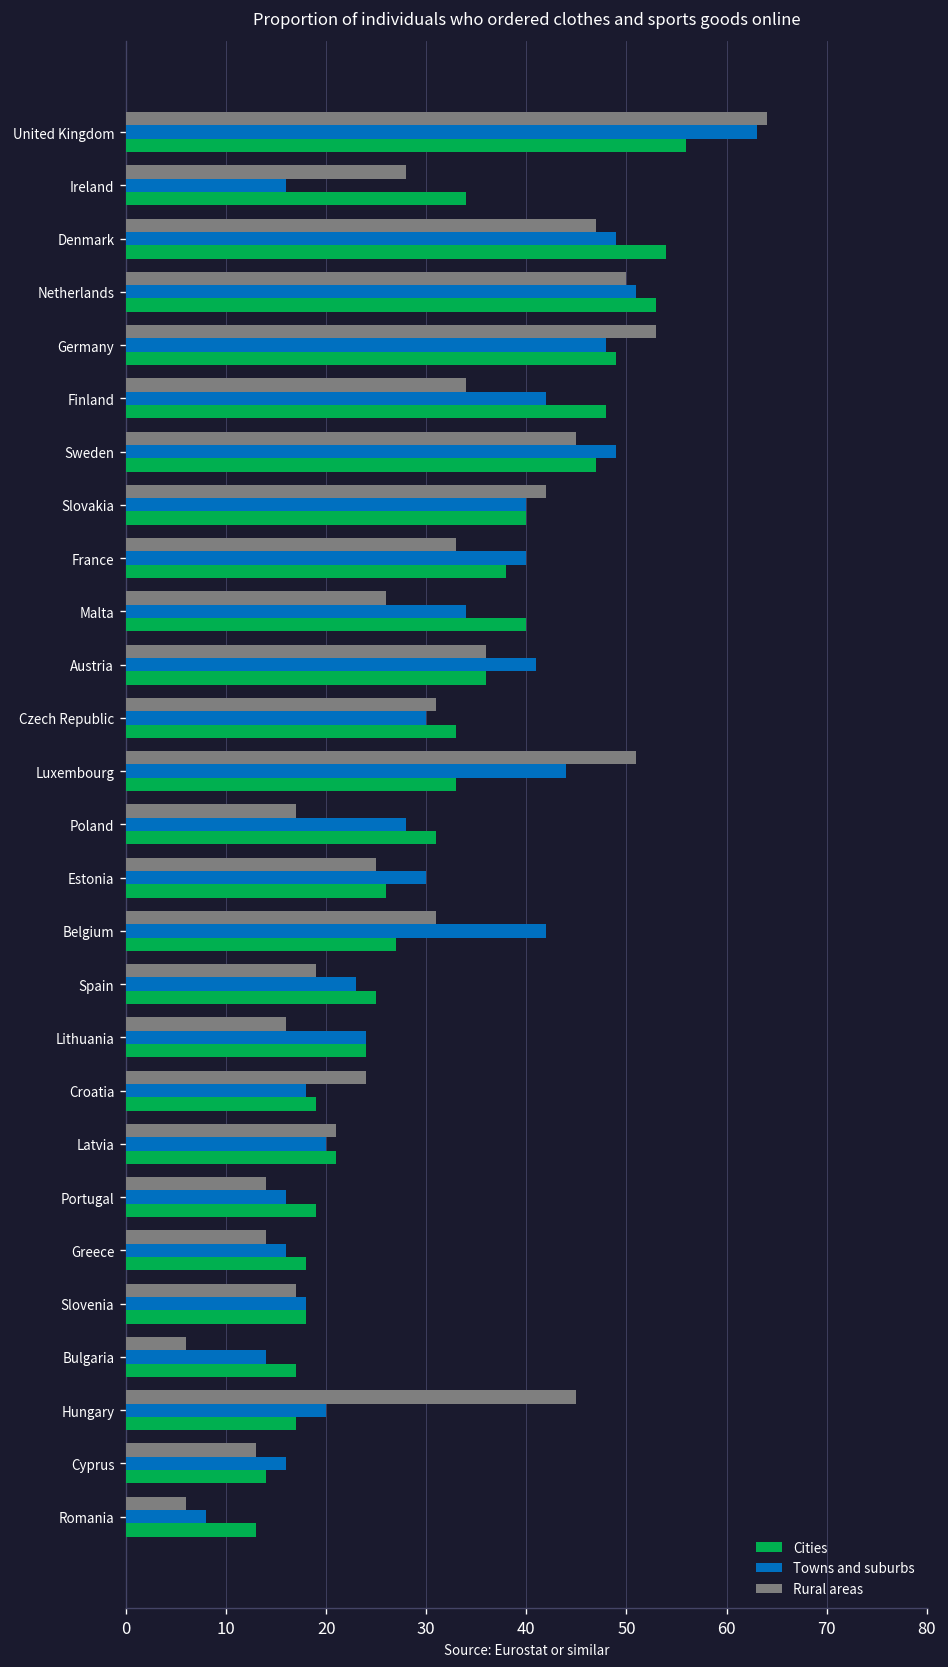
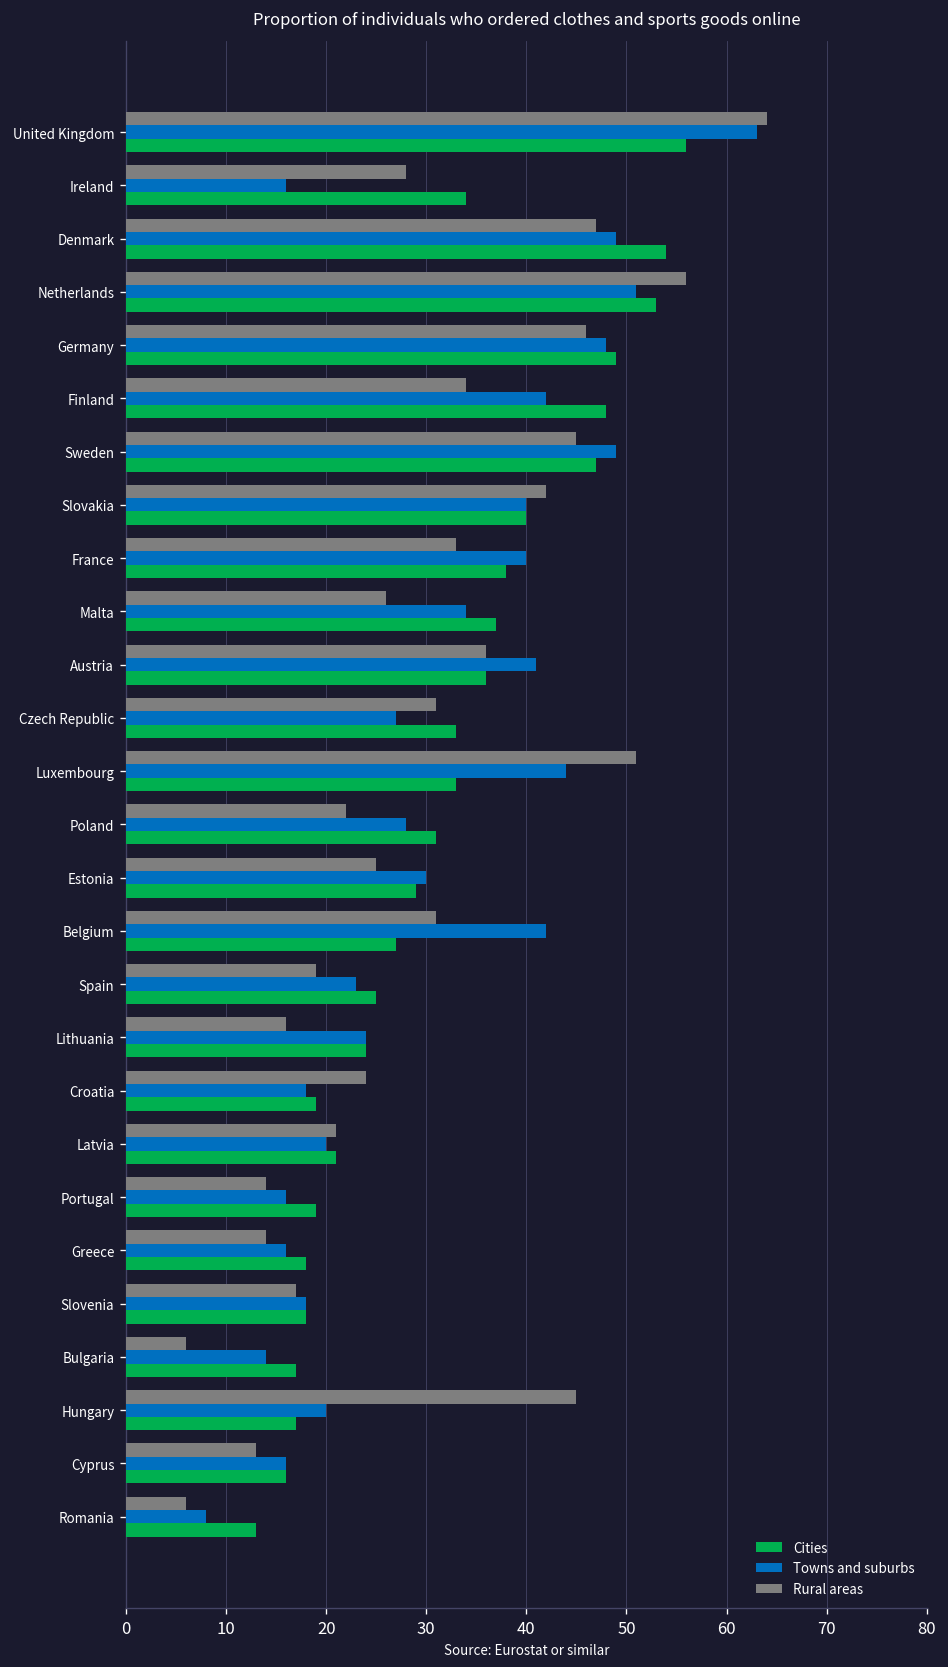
  {
    "Cities": {
      "United Kingdom": 56,
      "Ireland": 34,
      "Denmark": 54,
      "Netherlands": 53,
      "Germany": 49,
      "Finland": 48,
      "Sweden": 47,
      "Slovakia": 40,
      "France": 38,
-     "Malta": 40,
+     "Malta": 37,
      "Austria": 36,
      "Czech Republic": 33,
      "Luxembourg": 33,
      "Poland": 31,
-     "Estonia": 26,
+     "Estonia": 29,
      "Belgium": 27,
      "Spain": 25,
      "Lithuania": 24,
      "Croatia": 19,
      "Latvia": 21,
      "Portugal": 19,
      "Greece": 18,
      "Slovenia": 18,
      "Bulgaria": 17,
      "Hungary": 17,
-     "Cyprus": 14,
+     "Cyprus": 16,
      "Romania": 13
    },
    "Towns and suburbs": {
      "United Kingdom": 63,
      "Ireland": 16,
      "Denmark": 49,
      "Netherlands": 51,
      "Germany": 48,
      "Finland": 42,
      "Sweden": 49,
      "Slovakia": 40,
      "France": 40,
      "Malta": 34,
      "Austria": 41,
-     "Czech Republic": 30,
+     "Czech Republic": 27,
      "Luxembourg": 44,
      "Poland": 28,
      "Estonia": 30,
      "Belgium": 42,
      "Spain": 23,
      "Lithuania": 24,
      "Croatia": 18,
      "Latvia": 20,
      "Portugal": 16,
      "Greece": 16,
      "Slovenia": 18,
      "Bulgaria": 14,
      "Hungary": 20,
      "Cyprus": 16,
      "Romania": 8
    },
    "Rural areas": {
      "United Kingdom": 64,
      "Ireland": 28,
      "Denmark": 47,
-     "Netherlands": 50,
-     "Germany": 53,
+     "Netherlands": 56,
+     "Germany": 46,
      "Finland": 34,
      "Sweden": 45,
      "Slovakia": 42,
      "France": 33,
      "Malta": 26,
      "Austria": 36,
      "Czech Republic": 31,
      "Luxembourg": 51,
-     "Poland": 17,
+     "Poland": 22,
      "Estonia": 25,
      "Belgium": 31,
      "Spain": 19,
      "Lithuania": 16,
      "Croatia": 24,
      "Latvia": 21,
      "Portugal": 14,
      "Greece": 14,
      "Slovenia": 17,
      "Bulgaria": 6,
      "Hungary": 45,
      "Cyprus": 13,
      "Romania": 6
    }
  }
